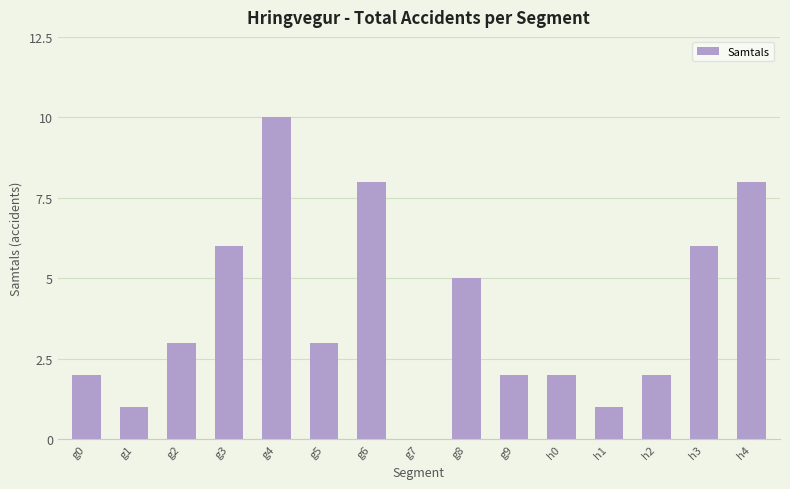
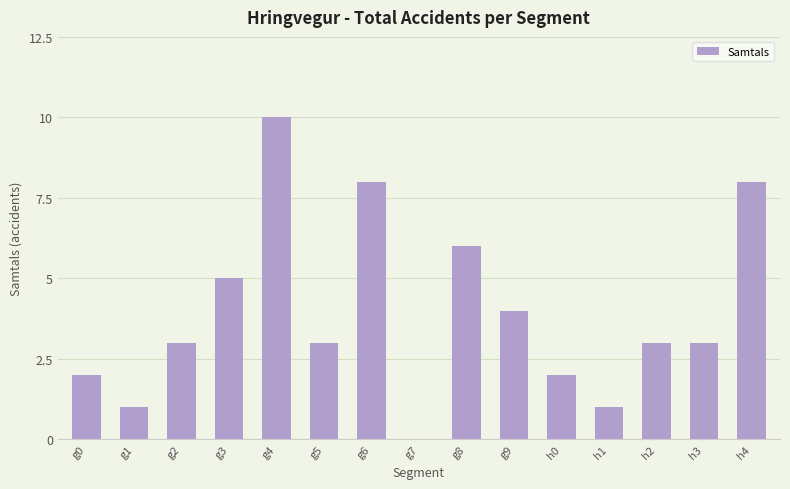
  {
    "g0": 2,
    "g1": 1,
    "g2": 3,
-   "g3": 6,
+   "g3": 5,
    "g4": 10,
    "g5": 3,
    "g6": 8,
    "g7": 0,
-   "g8": 5,
-   "g9": 2,
+   "g8": 6,
+   "g9": 4,
    "h0": 2,
    "h1": 1,
-   "h2": 2,
-   "h3": 6,
+   "h2": 3,
+   "h3": 3,
    "h4": 8
  }
